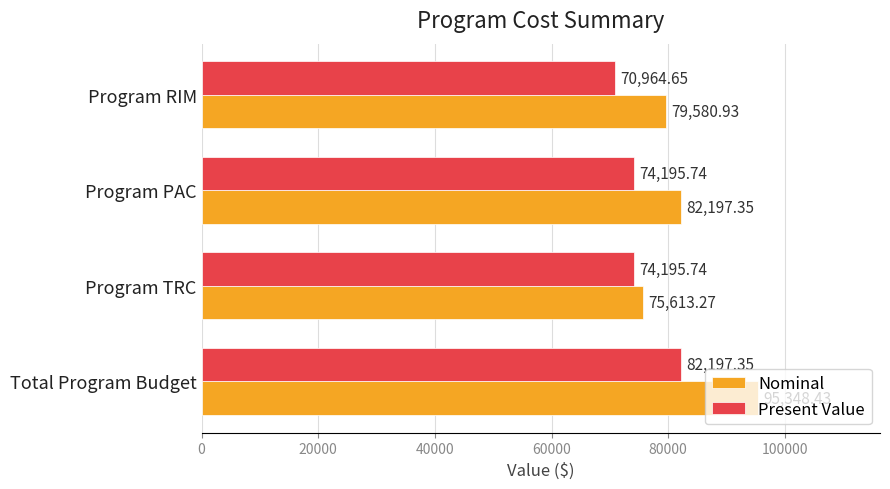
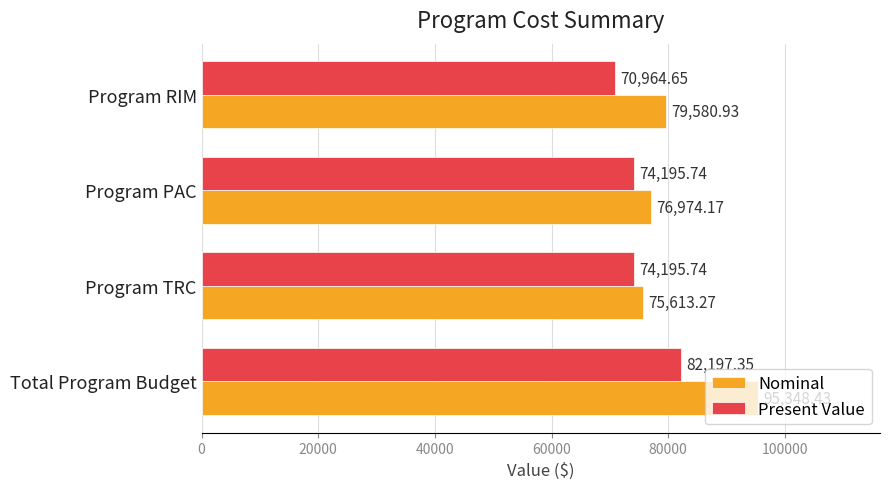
  {
    "Nominal": {
      "Program RIM": "79,580.93",
-     "Program PAC": "82,197.35",
+     "Program PAC": "76,974.17",
      "Program TRC": "75,613.27"
    },
    "Present Value": {
      "Program RIM": "70,964.65",
      "Program PAC": "74,195.74",
      "Program TRC": "74,195.74"
    }
  }
